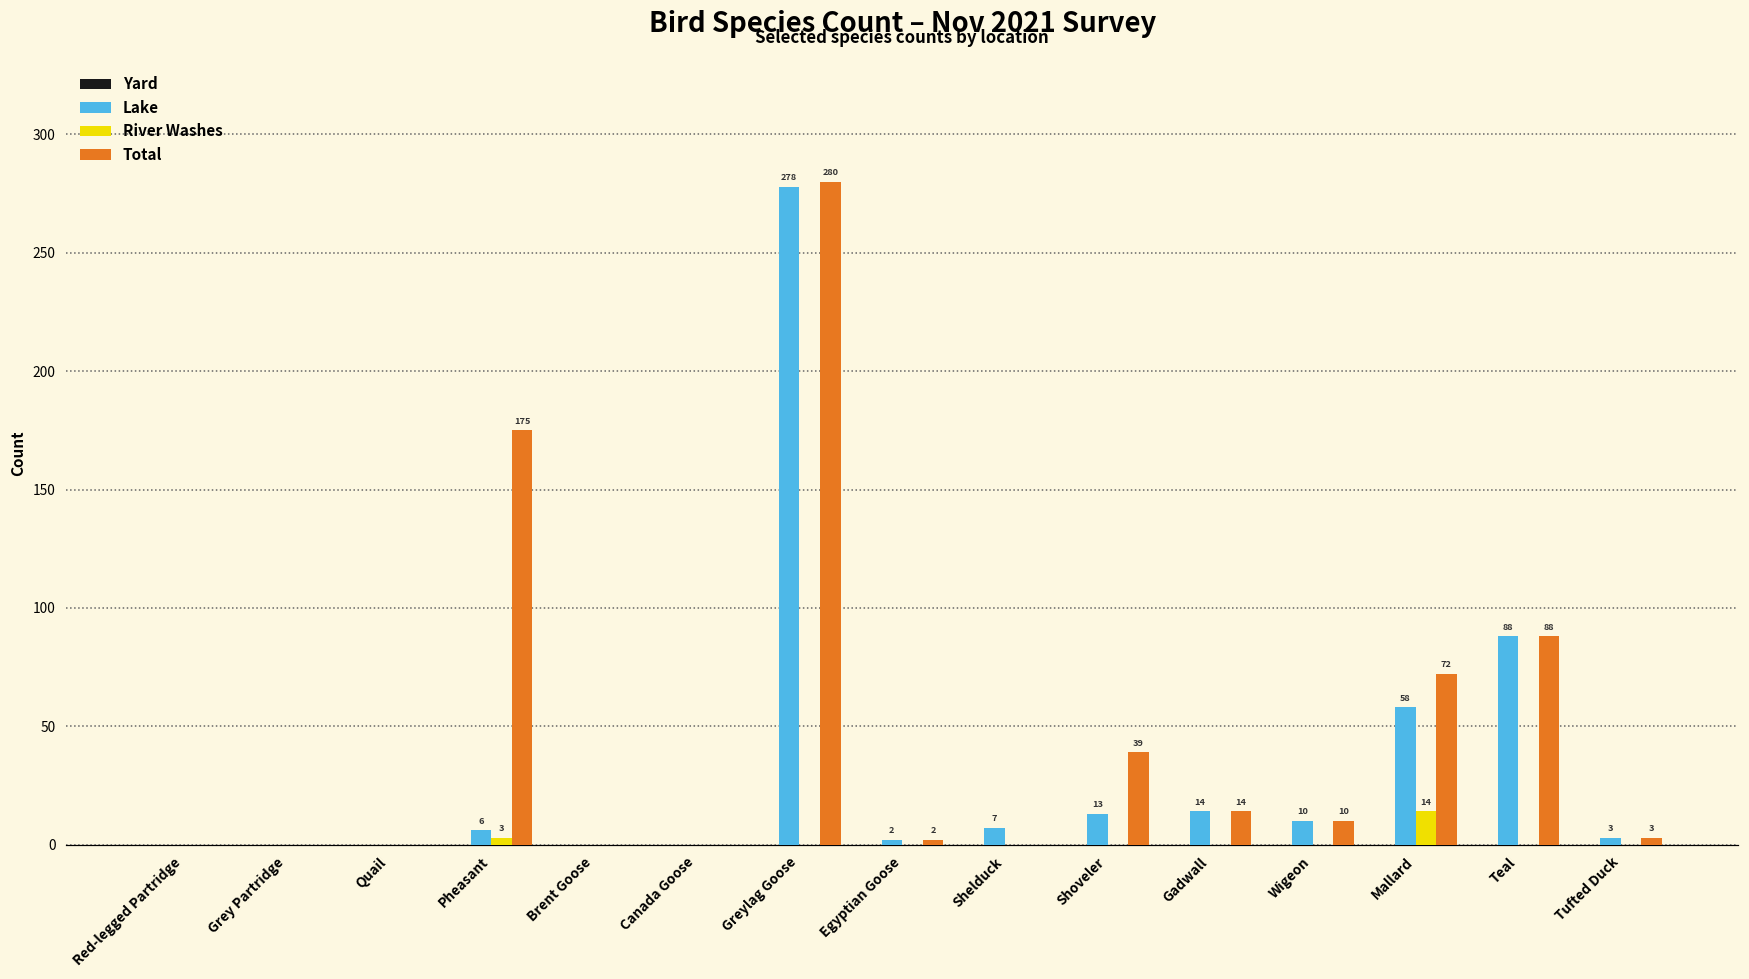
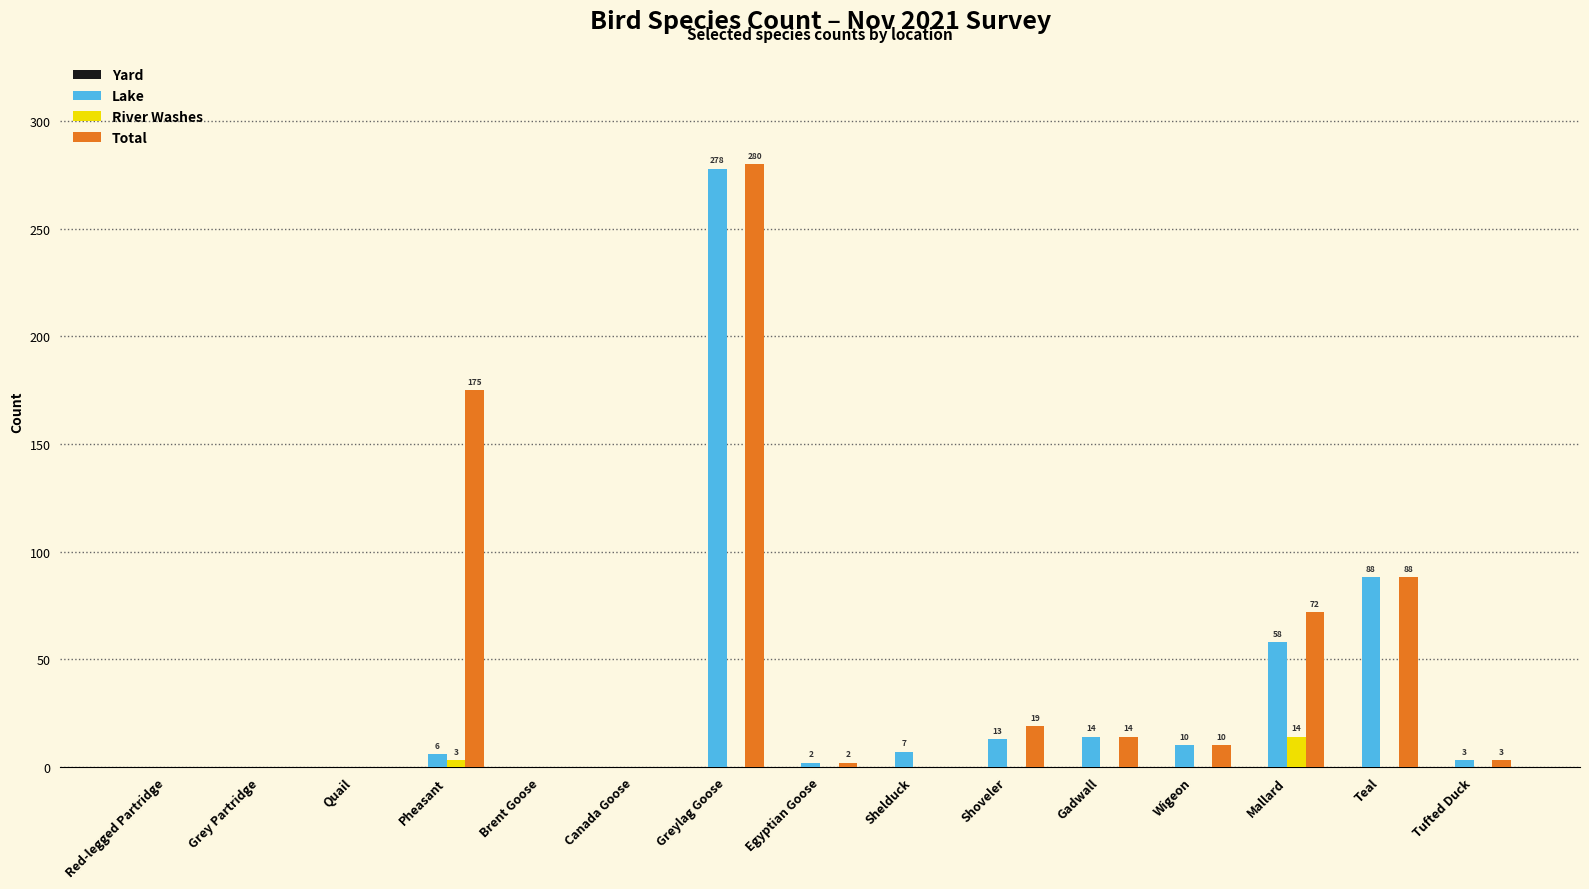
  {
    "Yard": {
      "Red-legged Partridge": 0,
      "Grey Partridge": 0,
      "Quail": 0,
      "Pheasant": 0,
      "Brent Goose": 0,
      "Canada Goose": 0,
      "Greylag Goose": 0,
      "Egyptian Goose": 0,
      "Shelduck": 0,
      "Shoveler": 0,
      "Gadwall": 0,
      "Wigeon": 0,
      "Mallard": 0,
      "Teal": 0,
      "Tufted Duck": 0
    },
    "Lake": {
      "Pheasant": 6,
      "Greylag Goose": 278,
      "Egyptian Goose": 2,
      "Shelduck": 7,
      "Shoveler": 13,
      "Gadwall": 14,
      "Wigeon": 10,
      "Mallard": 58,
      "Teal": 88,
      "Tufted Duck": 3
    },
    "River Washes": {
      "Pheasant": 3,
      "Mallard": 14
    },
    "Total": {
      "Pheasant": 175,
      "Greylag Goose": 280,
      "Egyptian Goose": 2,
-     "Shoveler": 39,
+     "Shoveler": 19,
      "Gadwall": 14,
      "Wigeon": 10,
      "Mallard": 72,
      "Teal": 88,
      "Tufted Duck": 3
    }
  }
